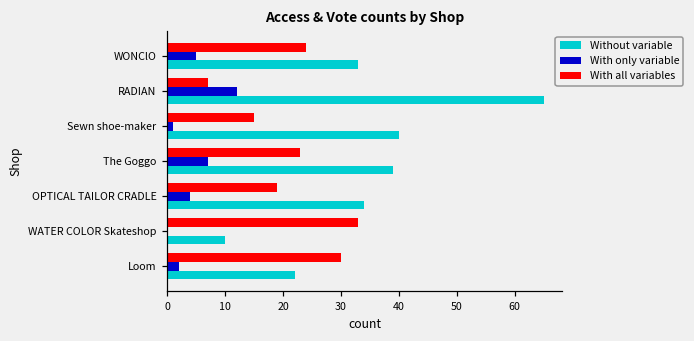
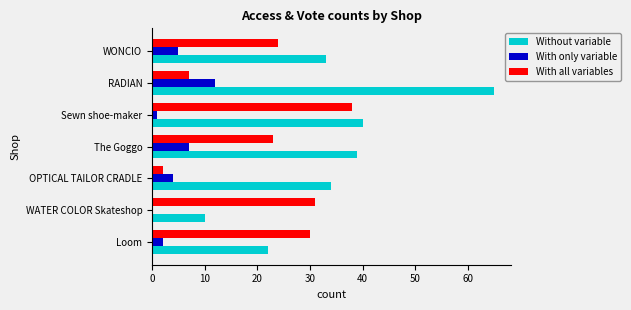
  {
    "Without variable": {
      "WONClO": 33,
      "RADIAN": 65,
      "Sewn shoe-maker": 40,
      "The Goggo": 39,
      "OPTICAL TAILOR CRADLE": 34,
      "WATER COLOR Skateshop": 10,
      "Loom": 22
    },
    "With only variable": {
      "WONClO": 5,
      "RADIAN": 12,
      "Sewn shoe-maker": 1,
      "The Goggo": 7,
      "OPTICAL TAILOR CRADLE": 4,
      "WATER COLOR Skateshop": 0,
      "Loom": 2
    },
    "With all variables": {
      "WONClO": 24,
      "RADIAN": 7,
-     "Sewn shoe-maker": 15,
+     "Sewn shoe-maker": 38,
      "The Goggo": 23,
-     "OPTICAL TAILOR CRADLE": 19,
-     "WATER COLOR Skateshop": 33,
+     "OPTICAL TAILOR CRADLE": 2,
+     "WATER COLOR Skateshop": 31,
      "Loom": 30
    }
  }
